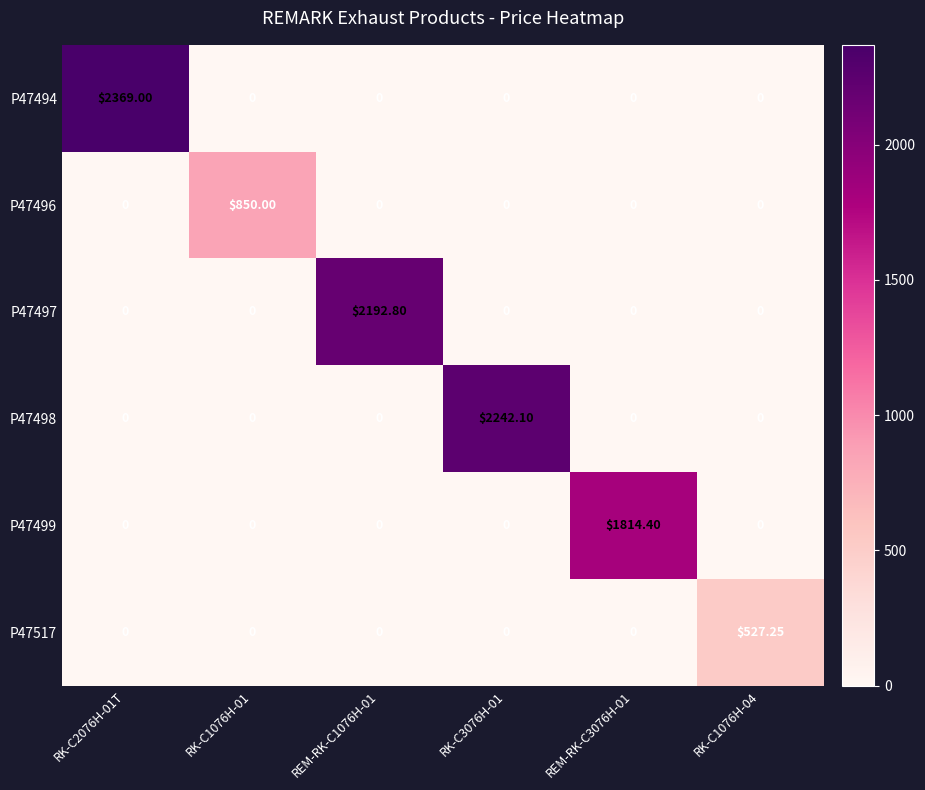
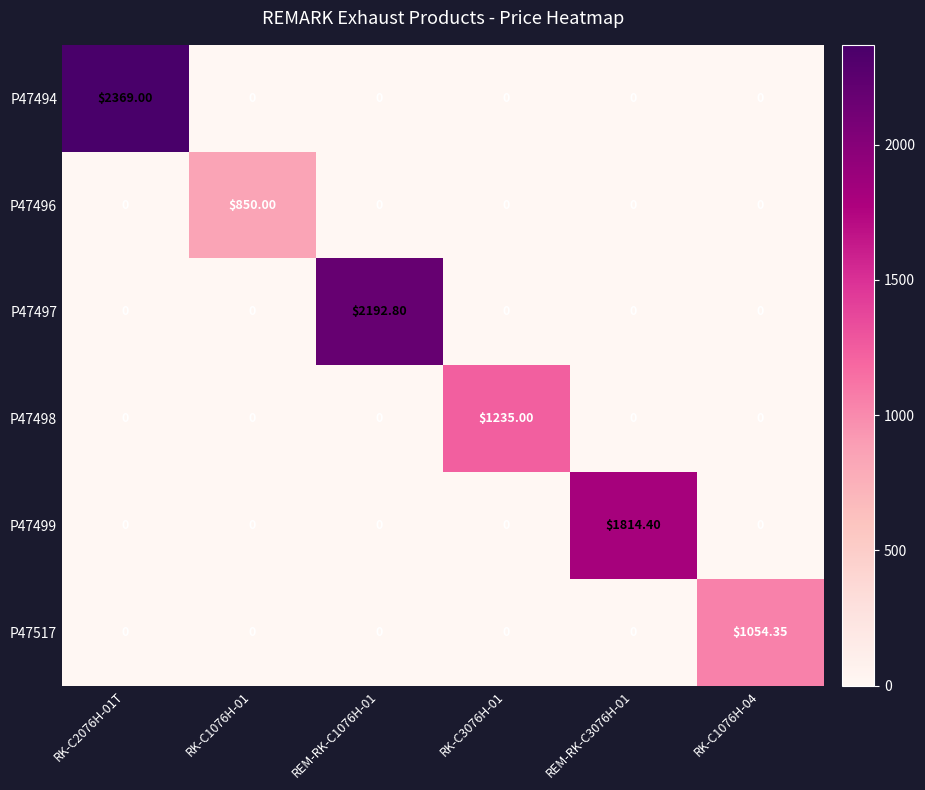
  {
    "P47494": {
      "RK-C2076H-01T": "$2369.00"
    },
    "P47496": {
      "RK-C1076H-01": "$850.00"
    },
    "P47497": {
      "REM-RK-C1076H-01": "$2192.80"
    },
    "P47498": {
-     "RK-C3076H-01": "$2242.10"
+     "RK-C3076H-01": "$1235.00"
    },
    "P47499": {
      "REM-RK-C3076H-01": "$1814.40"
    },
    "P47517": {
-     "RK-C1076H-04": "$527.25"
+     "RK-C1076H-04": "$1054.35"
    }
  }
